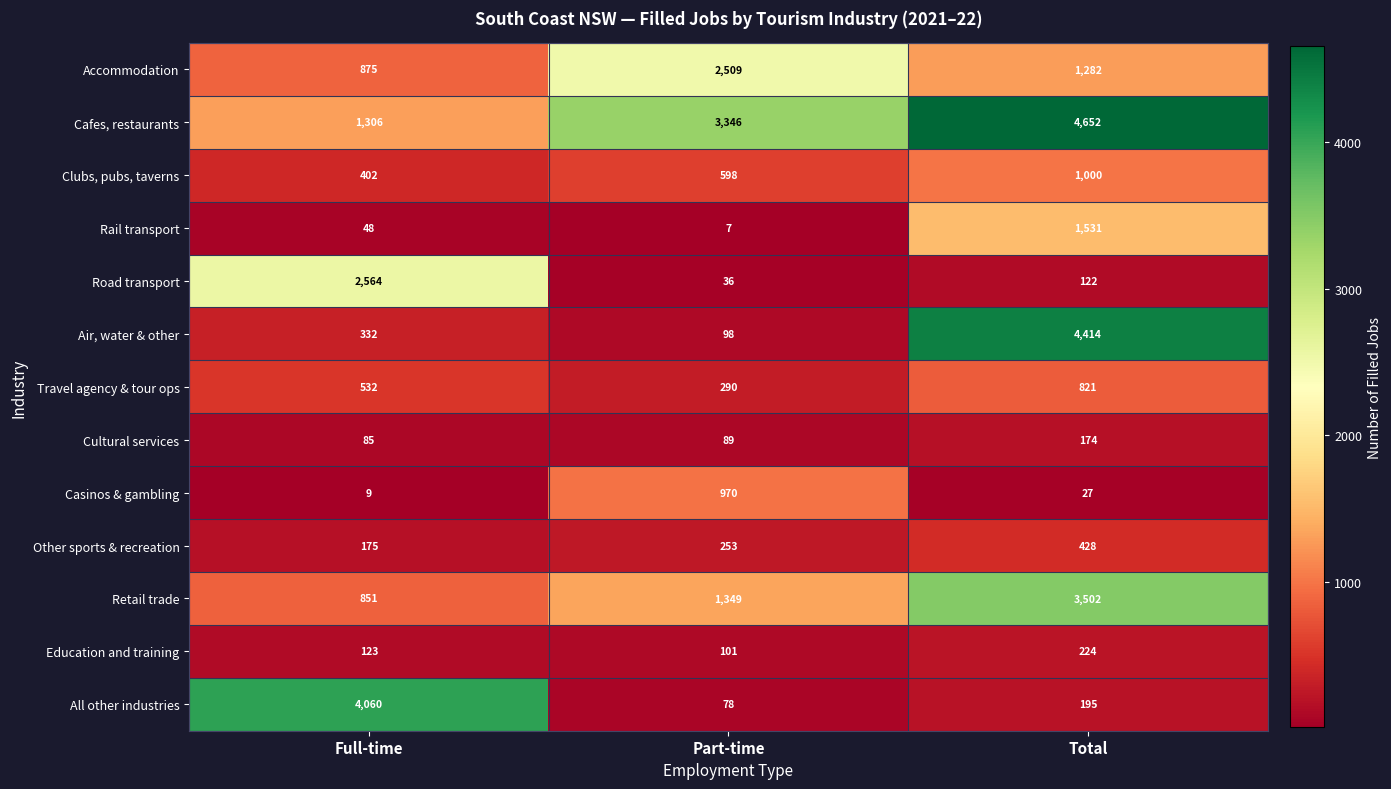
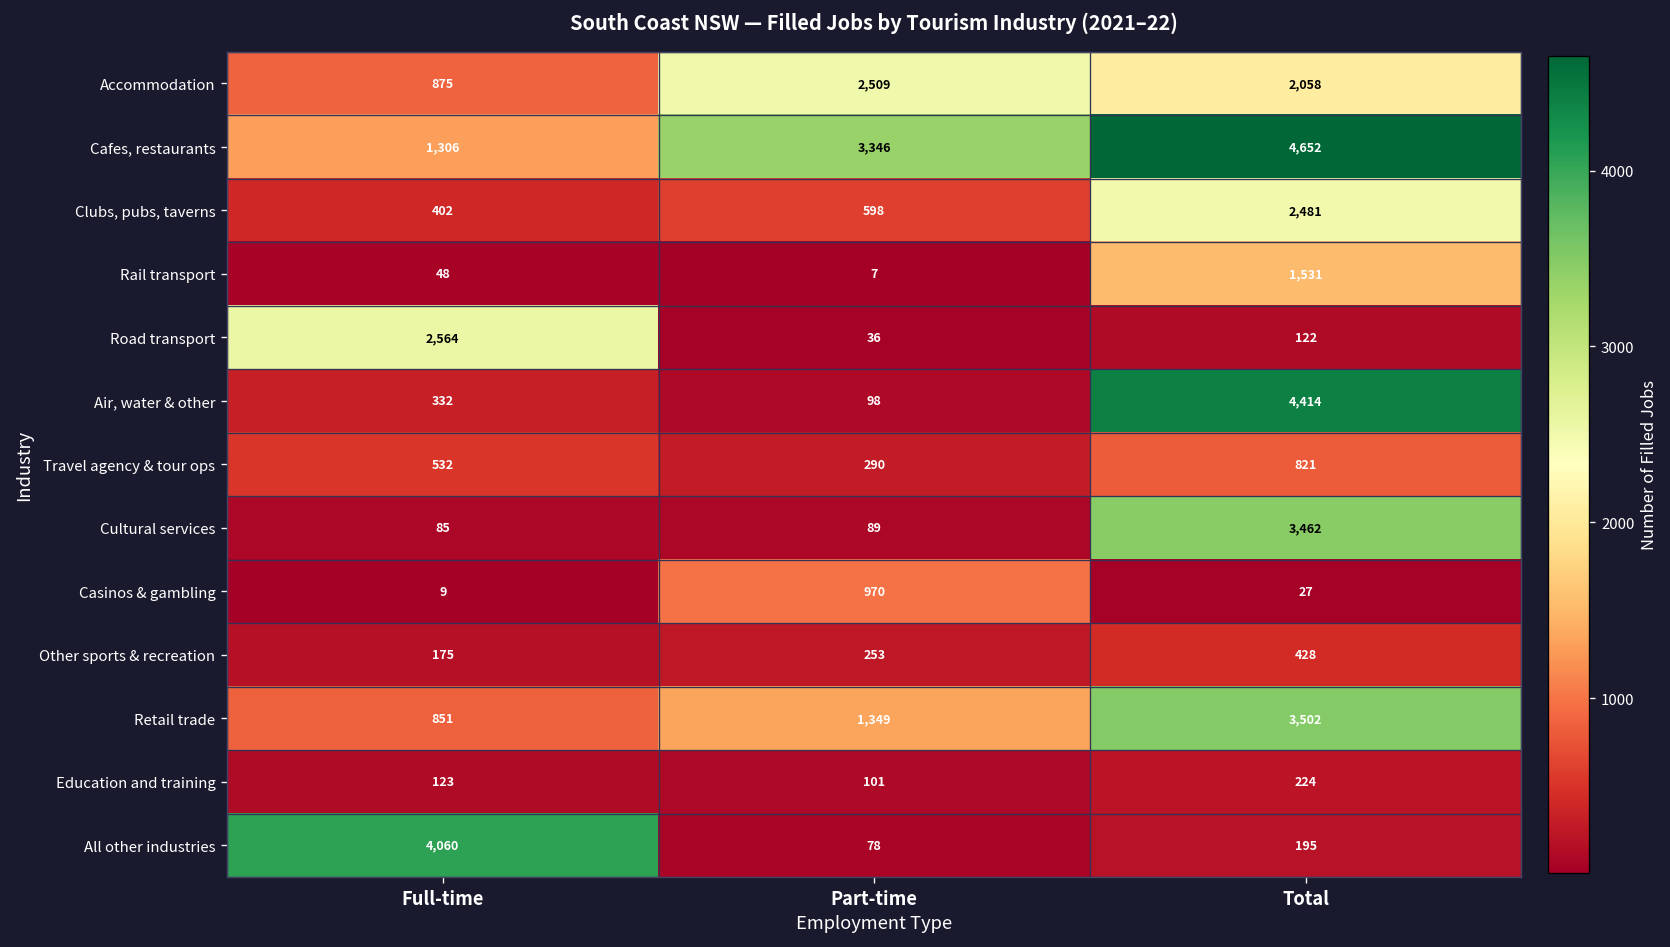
  {
    "Accommodation": {
      "Full-time": "875",
      "Part-time": "2,509",
-     "Total": "1,282"
+     "Total": "2,058"
    },
    "Cafes, restaurants": {
      "Full-time": "1,306",
      "Part-time": "3,346",
      "Total": "4,652"
    },
    "Clubs, pubs, taverns": {
      "Full-time": "402",
      "Part-time": "598",
-     "Total": "1,000"
+     "Total": "2,481"
    },
    "Rail transport": {
      "Full-time": "48",
      "Part-time": "7",
      "Total": "1,531"
    },
    "Road transport": {
      "Full-time": "2,564",
      "Part-time": "36",
      "Total": "122"
    },
    "Air, water & other": {
      "Full-time": "332",
      "Part-time": "98",
      "Total": "4,414"
    },
    "Travel agency & tour ops": {
      "Full-time": "532",
      "Part-time": "290",
      "Total": "821"
    },
    "Cultural services": {
      "Full-time": "85",
      "Part-time": "89",
-     "Total": "174"
+     "Total": "3,462"
    },
    "Casinos & gambling": {
      "Full-time": "9",
      "Part-time": "970",
      "Total": "27"
    },
    "Other sports & recreation": {
      "Full-time": "175",
      "Part-time": "253",
      "Total": "428"
    },
    "Retail trade": {
      "Full-time": "851",
      "Part-time": "1,349",
      "Total": "3,502"
    },
    "Education and training": {
      "Full-time": "123",
      "Part-time": "101",
      "Total": "224"
    },
    "All other industries": {
      "Full-time": "4,060",
      "Part-time": "78",
      "Total": "195"
    }
  }
